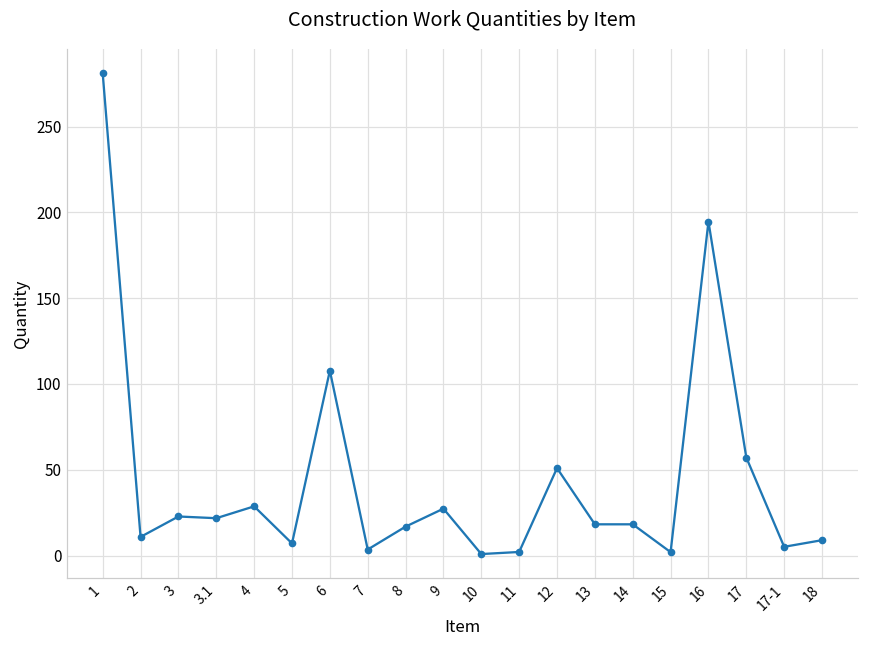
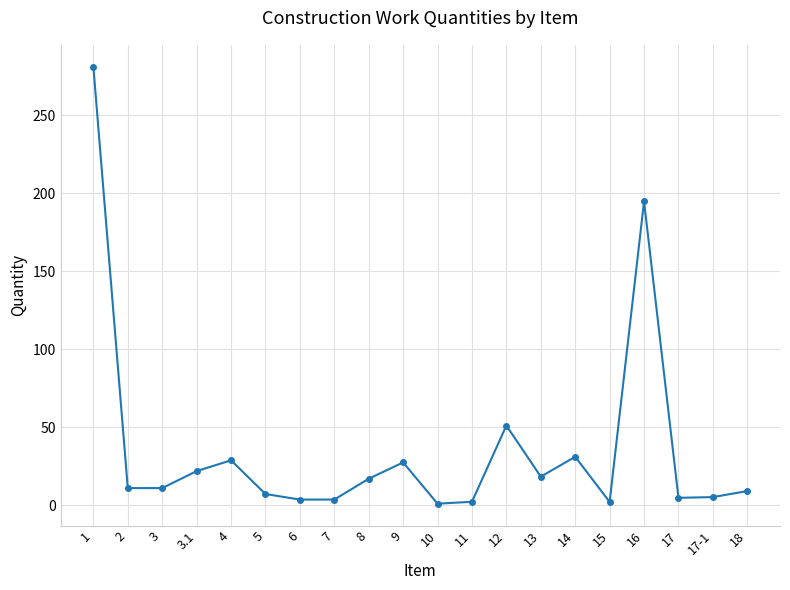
  {
    "1": 281,
    "2": 11,
-   "3": 23,
+   "3": 11,
    "3.1": 22,
    "4": 29,
    "5": 7,
-   "6": 108,
+   "6": 4,
    "7": 4,
    "8": 17,
    "9": 27,
    "10": 1,
    "11": 2,
    "12": 51,
    "13": 18,
-   "14": 18,
+   "14": 31,
    "15": 2,
    "16": 195,
-   "17": 57,
+   "17": 5,
    "17-1": 5,
    "18": 9
  }
